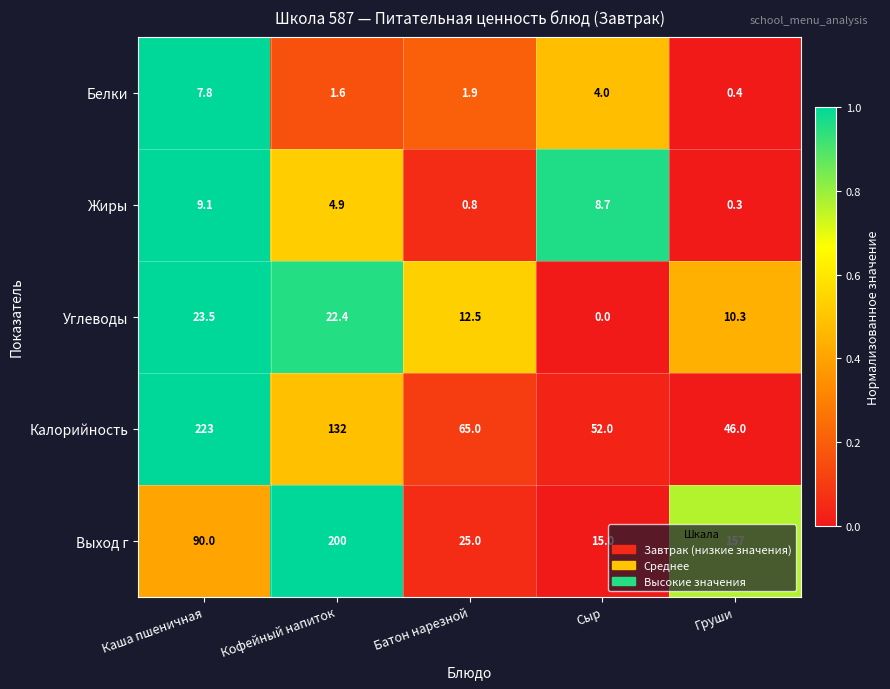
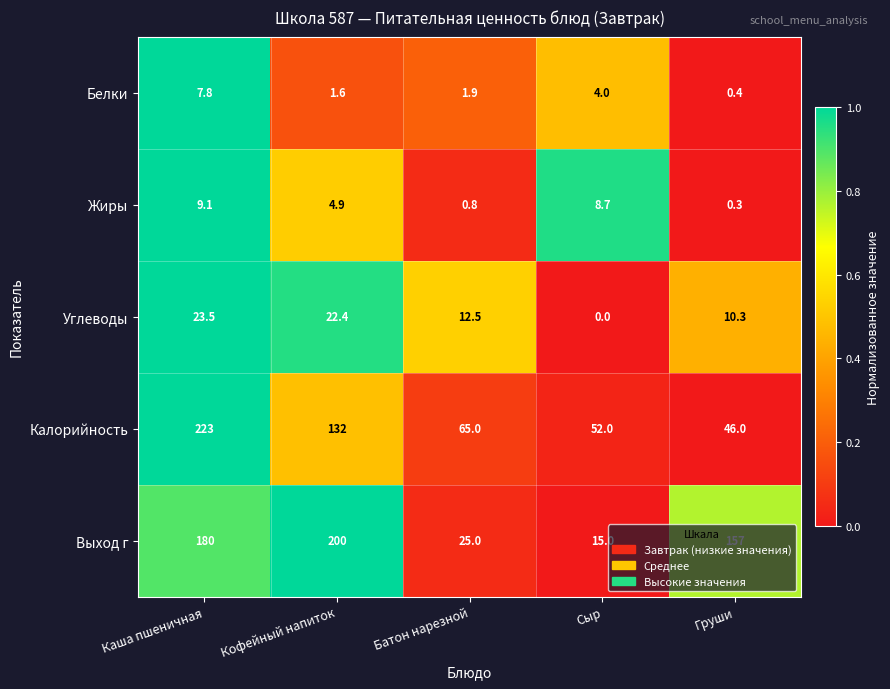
  {
    "Белки": {
      "Каша пшеничная": 7.8,
      "Кофейный напиток": 1.6,
      "Батон нарезной": 1.9,
      "Сыр": 4.0,
      "Груши": 0.4
    },
    "Жиры": {
      "Каша пшеничная": 9.1,
      "Кофейный напиток": 4.9,
      "Батон нарезной": 0.8,
      "Сыр": 8.7,
      "Груши": 0.3
    },
    "Углеводы": {
      "Каша пшеничная": 23.5,
      "Кофейный напиток": 22.4,
      "Батон нарезной": 12.5,
      "Сыр": 0.0,
      "Груши": 10.3
    },
    "Калорийность": {
      "Каша пшеничная": 223,
      "Кофейный напиток": 132,
      "Батон нарезной": 65.0,
      "Сыр": 52.0,
      "Груши": 46.0
    },
    "Выход г": {
-     "Каша пшеничная": 90.0,
+     "Каша пшеничная": 180,
      "Кофейный напиток": 200,
      "Батон нарезной": 25.0
    }
  }
